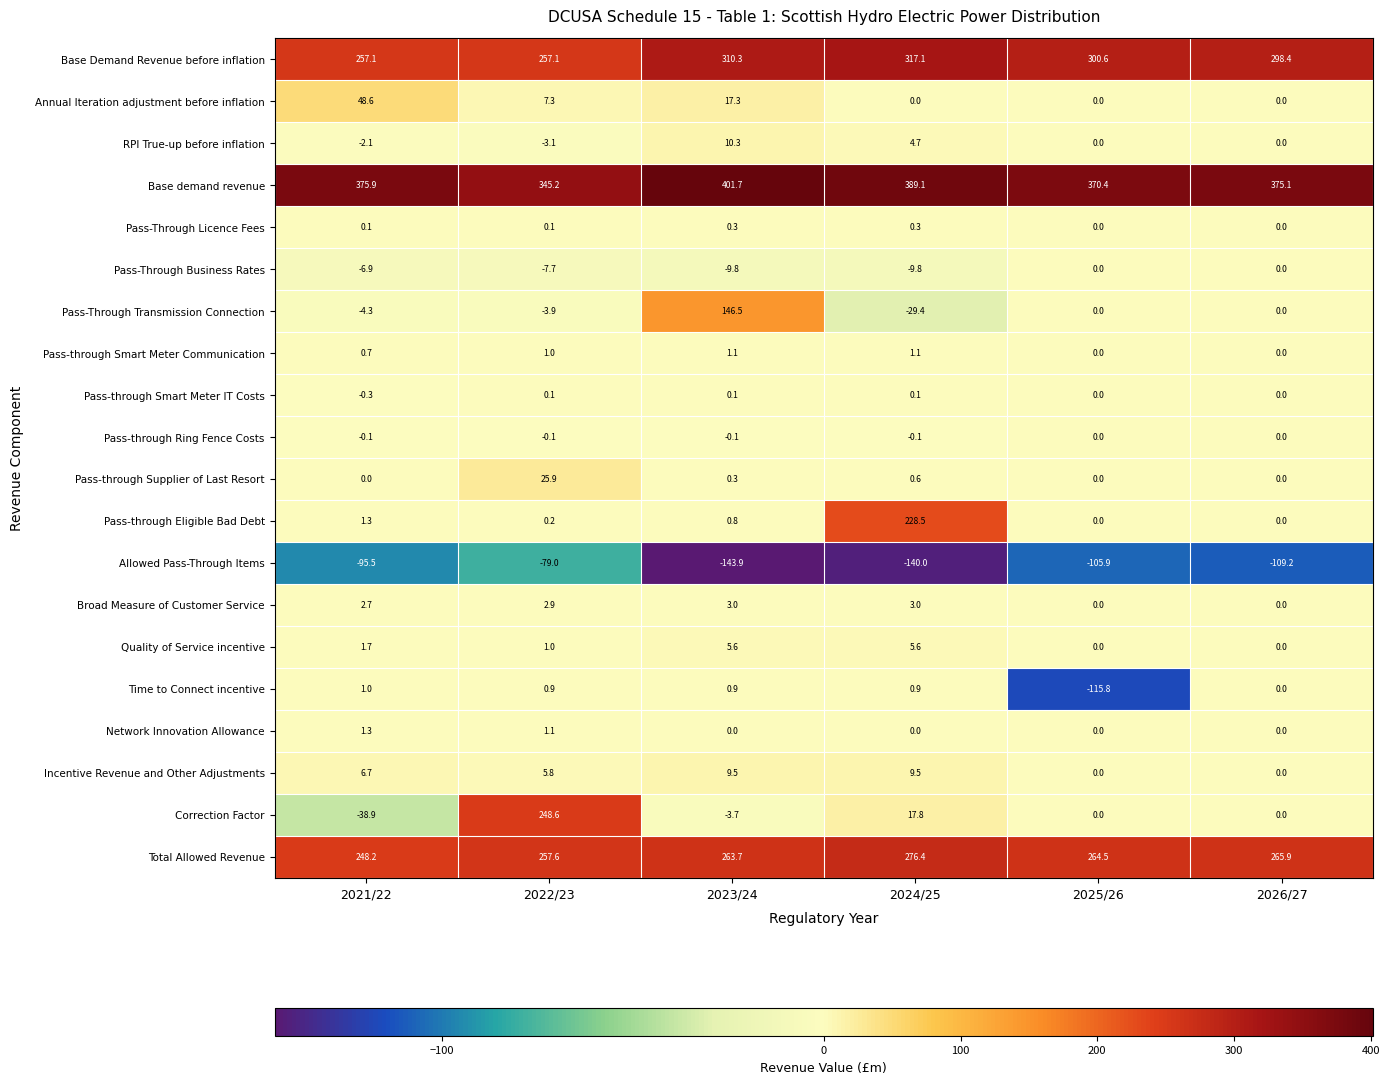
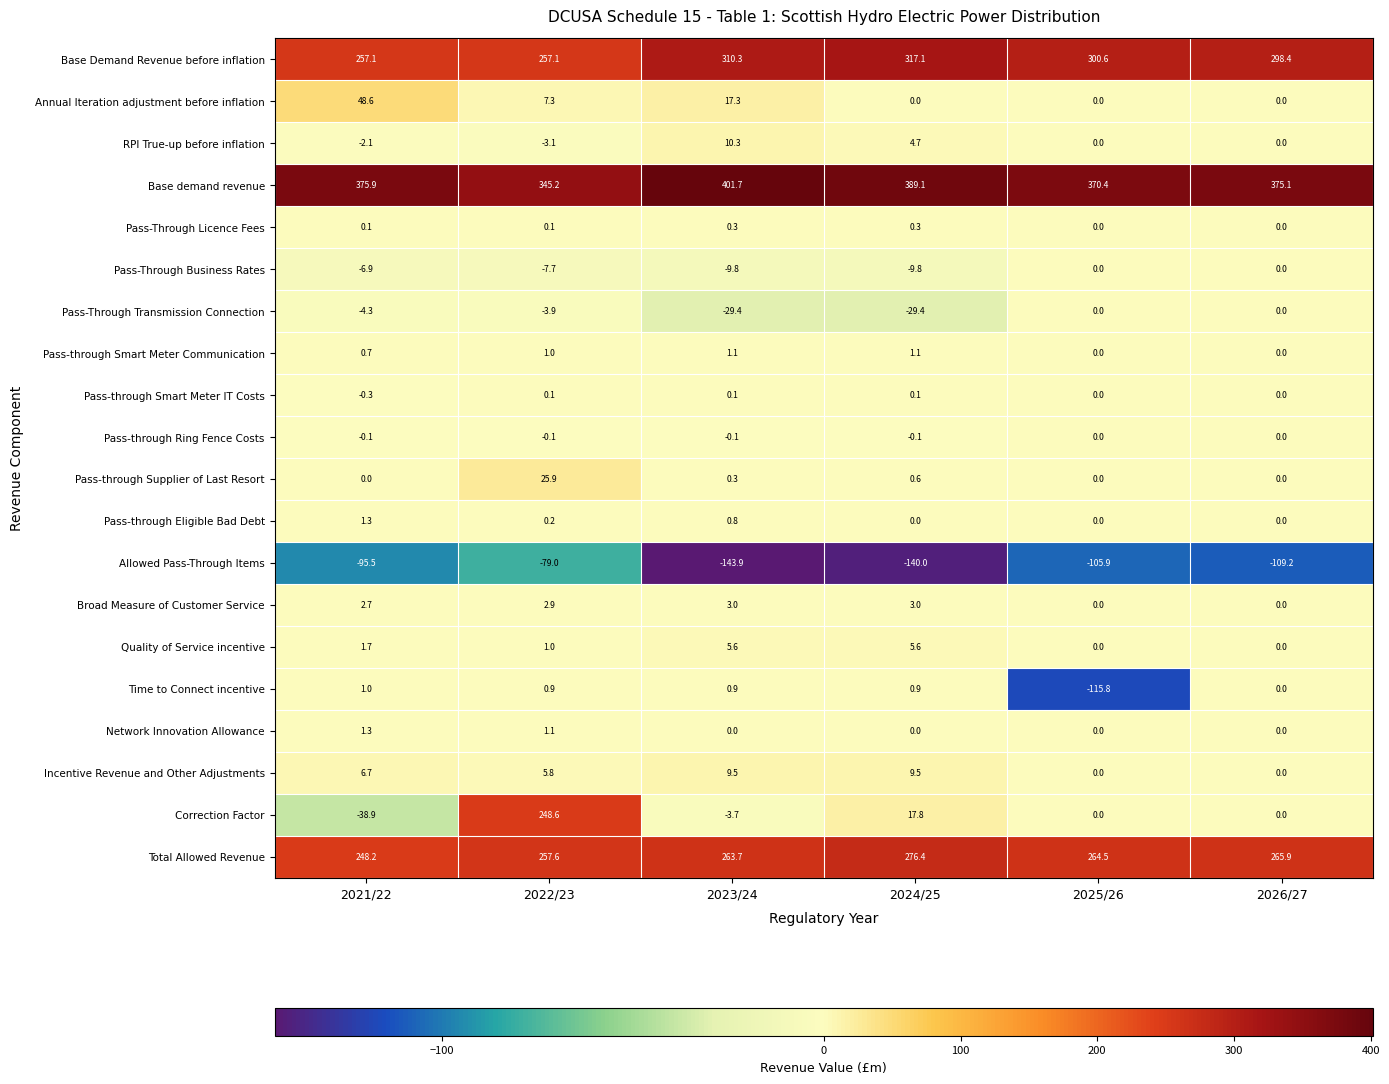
  {
    "Base Demand Revenue before inflation": {
      "2021/22": 257.1,
      "2022/23": 257.1,
      "2023/24": 310.3,
      "2024/25": 317.1,
      "2025/26": 300.6,
      "2026/27": 298.4
    },
    "Annual Iteration adjustment before inflation": {
      "2021/22": 48.6,
      "2022/23": 7.3,
      "2023/24": 17.3,
      "2024/25": 0.0,
      "2025/26": 0.0,
      "2026/27": 0.0
    },
    "RPI True-up before inflation": {
      "2021/22": -2.1,
      "2022/23": -3.1,
      "2023/24": 10.3,
      "2024/25": 4.7,
      "2025/26": 0.0,
      "2026/27": 0.0
    },
    "Base demand revenue": {
      "2021/22": 375.9,
      "2022/23": 345.2,
      "2023/24": 401.7,
      "2024/25": 389.1,
      "2025/26": 370.4,
      "2026/27": 375.1
    },
    "Pass-Through Licence Fees": {
      "2021/22": 0.1,
      "2022/23": 0.1,
      "2023/24": 0.3,
      "2024/25": 0.3,
      "2025/26": 0.0,
      "2026/27": 0.0
    },
    "Pass-Through Business Rates": {
      "2021/22": -6.9,
      "2022/23": -7.7,
      "2023/24": -9.8,
      "2024/25": -9.8,
      "2025/26": 0.0,
      "2026/27": 0.0
    },
    "Pass-Through Transmission Connection": {
      "2021/22": -4.3,
      "2022/23": -3.9,
-     "2023/24": 146.5,
+     "2023/24": -29.4,
      "2024/25": -29.4,
      "2025/26": 0.0,
      "2026/27": 0.0
    },
    "Pass-through Smart Meter Communication": {
      "2021/22": 0.7,
      "2022/23": 1.0,
      "2023/24": 1.1,
      "2024/25": 1.1,
      "2025/26": 0.0,
      "2026/27": 0.0
    },
    "Pass-through Smart Meter IT Costs": {
      "2021/22": -0.3,
      "2022/23": 0.1,
      "2023/24": 0.1,
      "2024/25": 0.1,
      "2025/26": 0.0,
      "2026/27": 0.0
    },
    "Pass-through Ring Fence Costs": {
      "2021/22": -0.1,
      "2022/23": -0.1,
      "2023/24": -0.1,
      "2024/25": -0.1,
      "2025/26": 0.0,
      "2026/27": 0.0
    },
    "Pass-through Supplier of Last Resort": {
      "2021/22": 0.0,
      "2022/23": 25.9,
      "2023/24": 0.3,
      "2024/25": 0.6,
      "2025/26": 0.0,
      "2026/27": 0.0
    },
    "Pass-through Eligible Bad Debt": {
      "2021/22": 1.3,
      "2022/23": 0.2,
      "2023/24": 0.8,
-     "2024/25": 228.5,
+     "2024/25": 0.0,
      "2025/26": 0.0,
      "2026/27": 0.0
    },
    "Allowed Pass-Through Items": {
      "2021/22": -95.5,
      "2022/23": -79.0,
      "2023/24": -143.9,
      "2024/25": -140.0,
      "2025/26": -105.9,
      "2026/27": -109.2
    },
    "Broad Measure of Customer Service": {
      "2021/22": 2.7,
      "2022/23": 2.9,
      "2023/24": 3.0,
      "2024/25": 3.0,
      "2025/26": 0.0,
      "2026/27": 0.0
    },
    "Quality of Service incentive": {
      "2021/22": 1.7,
      "2022/23": 1.0,
      "2023/24": 5.6,
      "2024/25": 5.6,
      "2025/26": 0.0,
      "2026/27": 0.0
    },
    "Time to Connect incentive": {
      "2021/22": 1.0,
      "2022/23": 0.9,
      "2023/24": 0.9,
      "2024/25": 0.9,
      "2025/26": -115.8,
      "2026/27": 0.0
    },
    "Network Innovation Allowance": {
      "2021/22": 1.3,
      "2022/23": 1.1,
      "2023/24": 0.0,
      "2024/25": 0.0,
      "2025/26": 0.0,
      "2026/27": 0.0
    },
    "Incentive Revenue and Other Adjustments": {
      "2021/22": 6.7,
      "2022/23": 5.8,
      "2023/24": 9.5,
      "2024/25": 9.5,
      "2025/26": 0.0,
      "2026/27": 0.0
    },
    "Correction Factor": {
      "2021/22": -38.9,
      "2022/23": 248.6,
      "2023/24": -3.7,
      "2024/25": 17.8,
      "2025/26": 0.0,
      "2026/27": 0.0
    },
    "Total Allowed Revenue": {
      "2021/22": 248.2,
      "2022/23": 257.6,
      "2023/24": 263.7,
      "2024/25": 276.4,
      "2025/26": 264.5,
      "2026/27": 265.9
    }
  }
